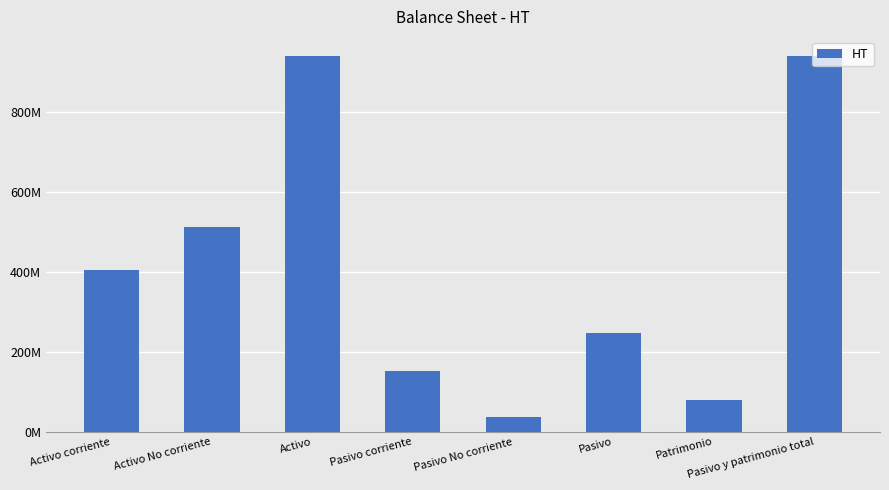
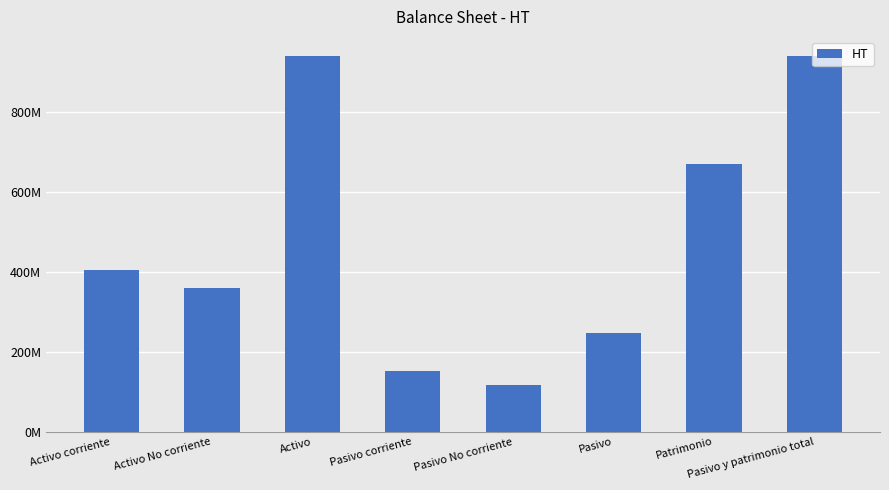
  {
    "Activo corriente": 410000000,
-   "Activo No corriente": 510000000,
+   "Activo No corriente": 360000000,
    "Activo": 940000000,
    "Pasivo corriente": 150000000,
-   "Pasivo No corriente": 40000000,
+   "Pasivo No corriente": 120000000,
    "Pasivo": 250000000,
-   "Patrimonio": 80000000
+   "Patrimonio": 670000000
  }
